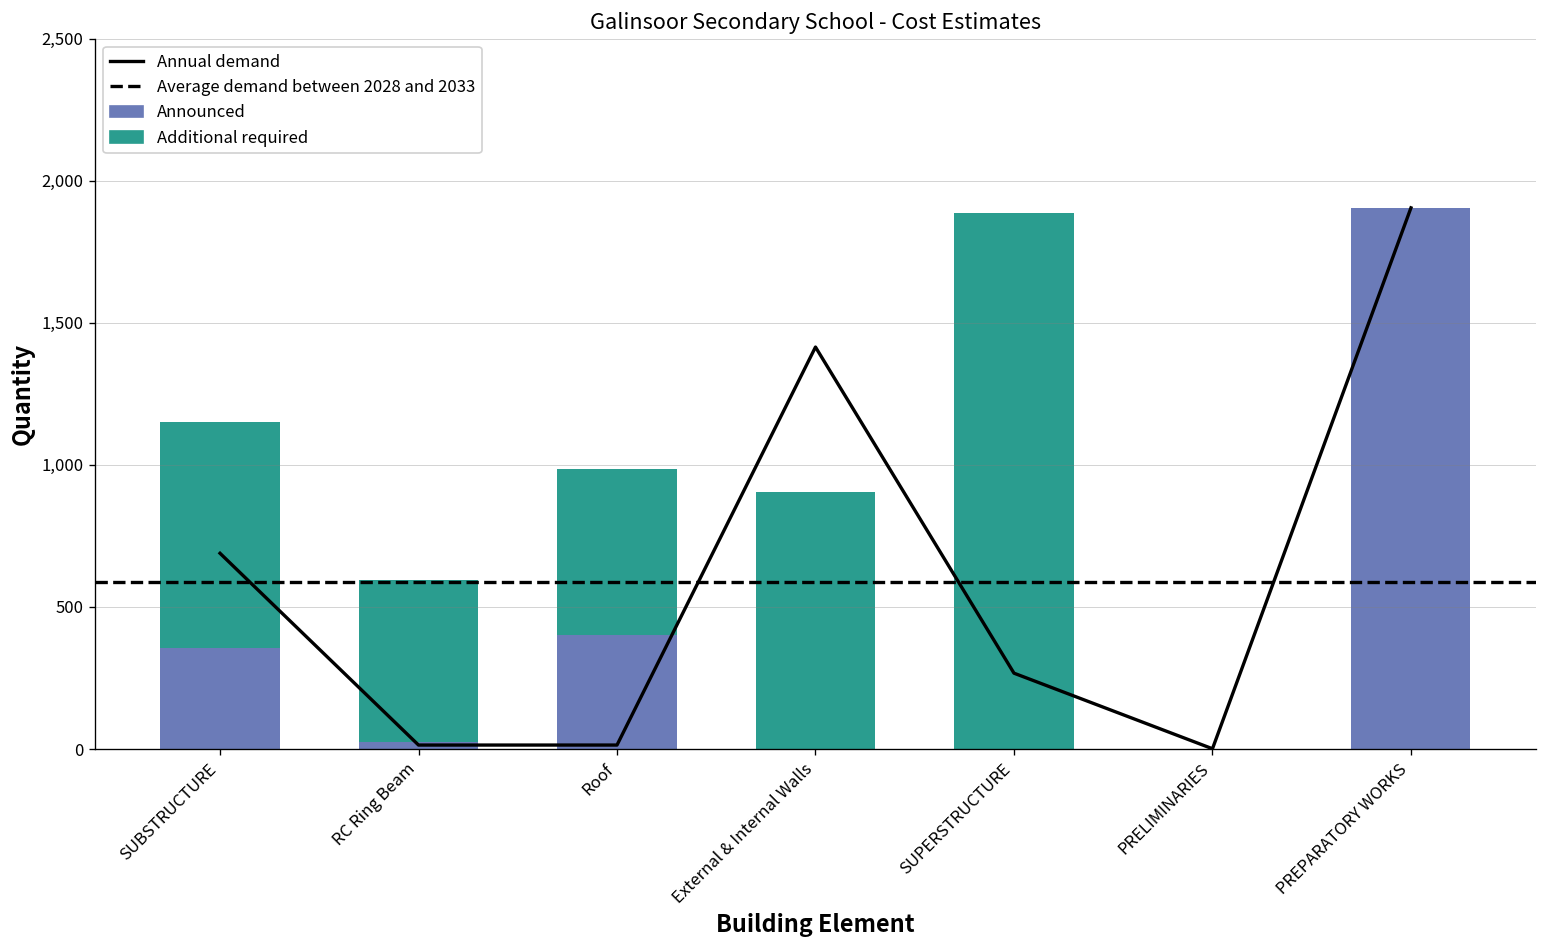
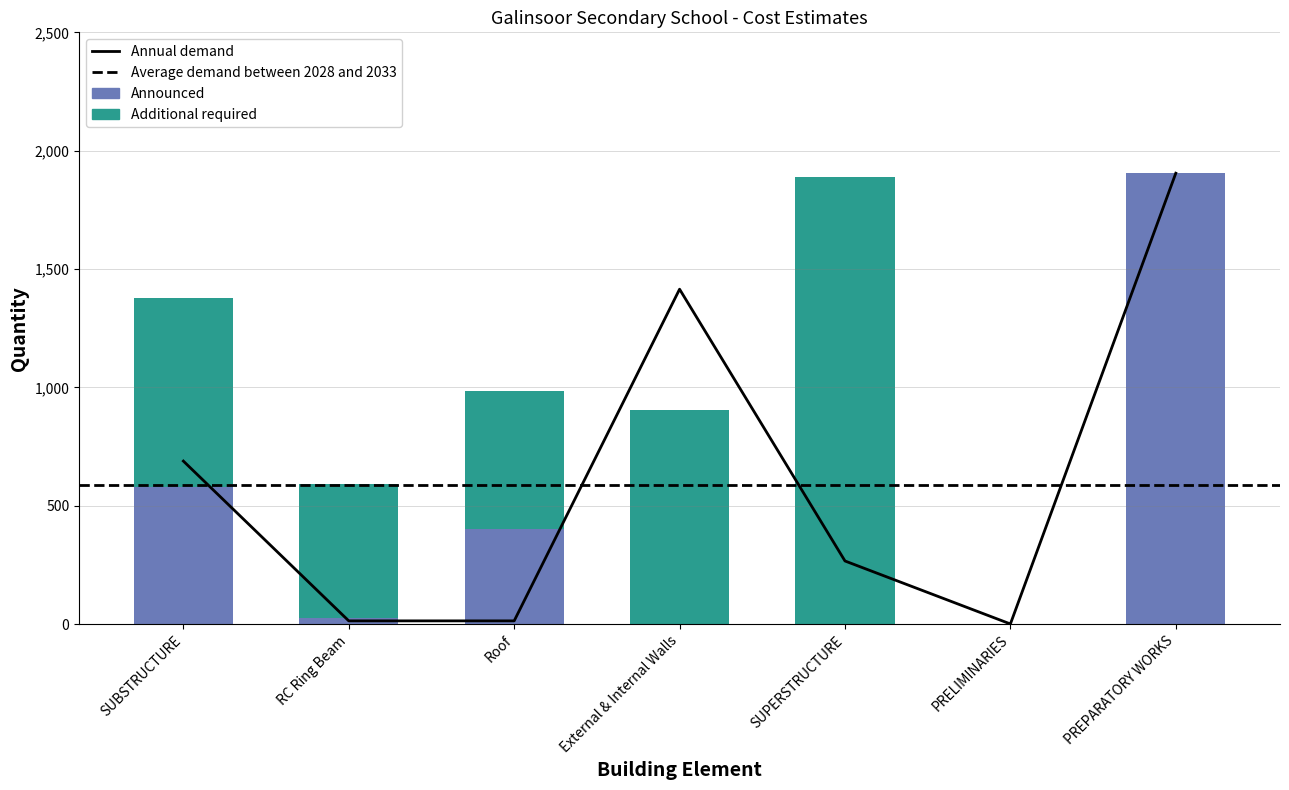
  {
    "Announced": {
-     "SUBSTRUCTURE": "350",
+     "SUBSTRUCTURE": "580",
      "RC Ring Beam": "30",
      "Roof": "400",
      "External & Internal Walls": "0",
      "SUPERSTRUCTURE": "0",
      "PRELIMINARIES": "0",
      "PREPARATORY WORKS": "1,910"
    },
    "Annual demand": {
      "SUBSTRUCTURE": "690",
      "RC Ring Beam": "10",
      "Roof": "10",
      "External & Internal Walls": "1,420",
      "SUPERSTRUCTURE": "270",
      "PRELIMINARIES": "0",
      "PREPARATORY WORKS": "1,910"
    },
    "Additional required": {
      "SUBSTRUCTURE": "800",
      "RC Ring Beam": "570",
      "Roof": "590",
      "External & Internal Walls": "910",
      "SUPERSTRUCTURE": "1,890",
      "PRELIMINARIES": "0",
      "PREPARATORY WORKS": "0"
    }
  }
